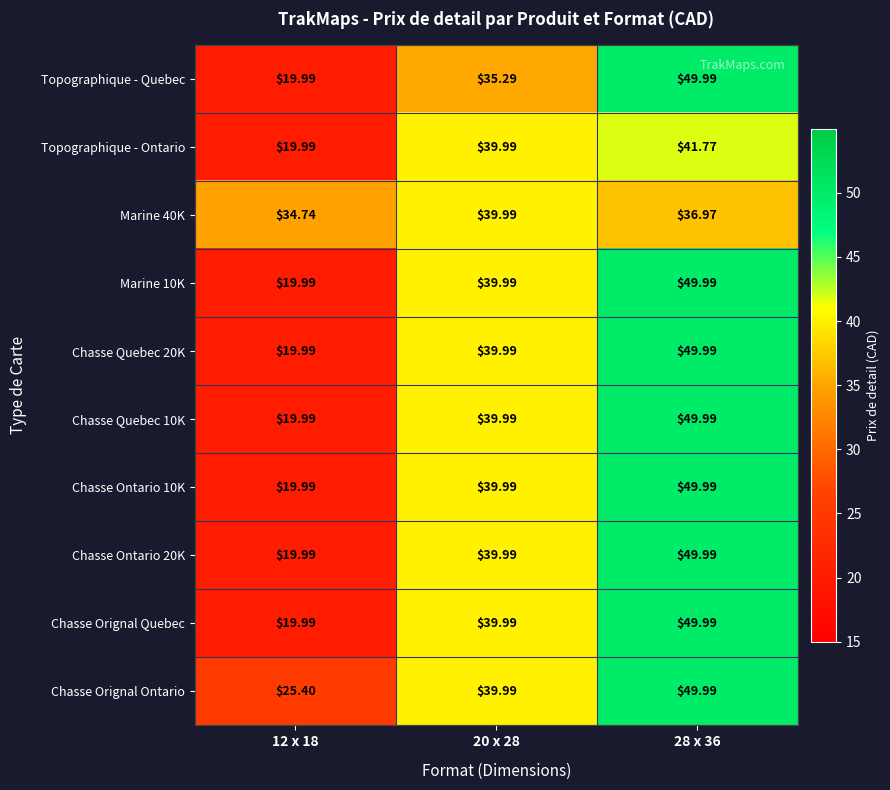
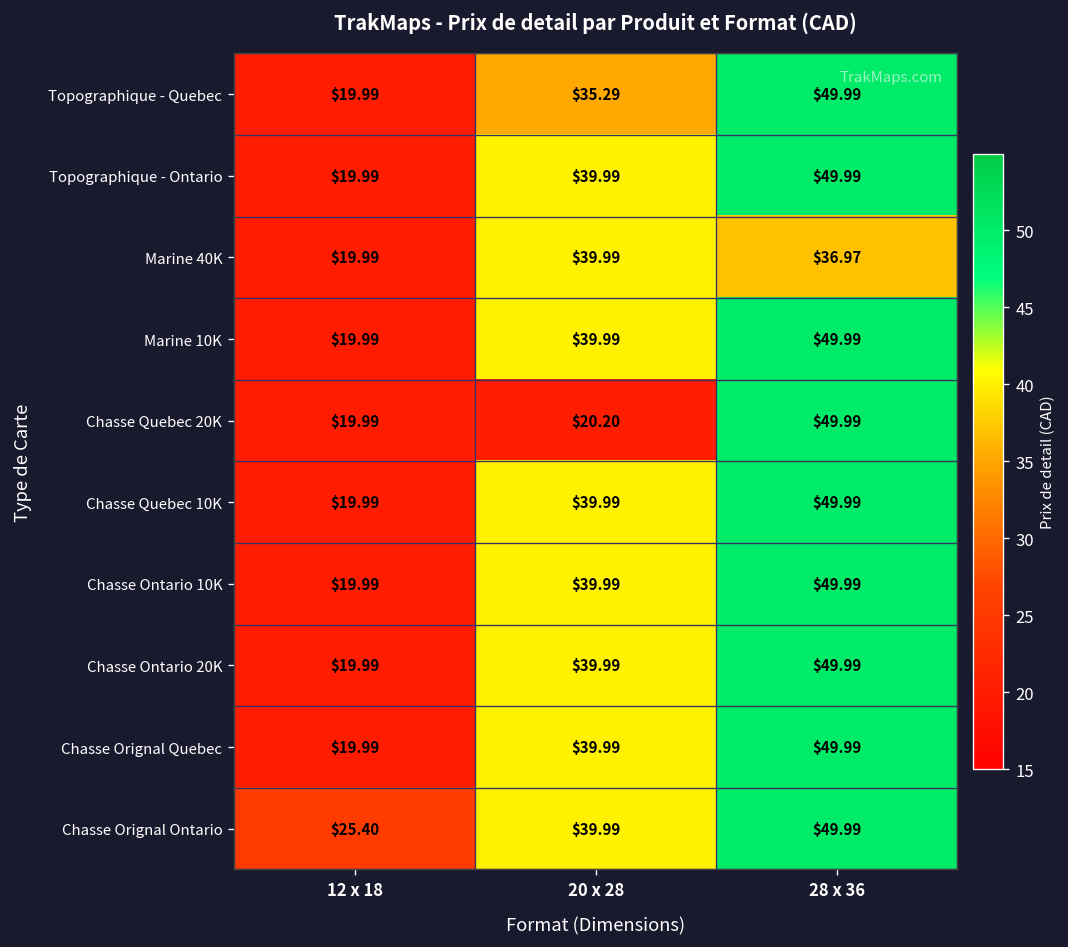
  {
    "Topographique - Quebec": {
      "12 x 18": "$19.99",
      "20 x 28": "$35.29"
    },
    "Topographique - Ontario": {
      "12 x 18": "$19.99",
      "20 x 28": "$39.99",
-     "28 x 36": "$41.77"
+     "28 x 36": "$49.99"
    },
    "Marine 40K": {
-     "12 x 18": "$34.74",
+     "12 x 18": "$19.99",
      "20 x 28": "$39.99",
      "28 x 36": "$36.97"
    },
    "Marine 10K": {
      "12 x 18": "$19.99",
      "20 x 28": "$39.99",
      "28 x 36": "$49.99"
    },
    "Chasse Quebec 20K": {
      "12 x 18": "$19.99",
-     "20 x 28": "$39.99",
+     "20 x 28": "$20.20",
      "28 x 36": "$49.99"
    },
    "Chasse Quebec 10K": {
      "12 x 18": "$19.99",
      "20 x 28": "$39.99",
      "28 x 36": "$49.99"
    },
    "Chasse Ontario 10K": {
      "12 x 18": "$19.99",
      "20 x 28": "$39.99",
      "28 x 36": "$49.99"
    },
    "Chasse Ontario 20K": {
      "12 x 18": "$19.99",
      "20 x 28": "$39.99",
      "28 x 36": "$49.99"
    },
    "Chasse Orignal Quebec": {
      "12 x 18": "$19.99",
      "20 x 28": "$39.99",
      "28 x 36": "$49.99"
    },
    "Chasse Orignal Ontario": {
      "12 x 18": "$25.40",
      "20 x 28": "$39.99",
      "28 x 36": "$49.99"
    }
  }
